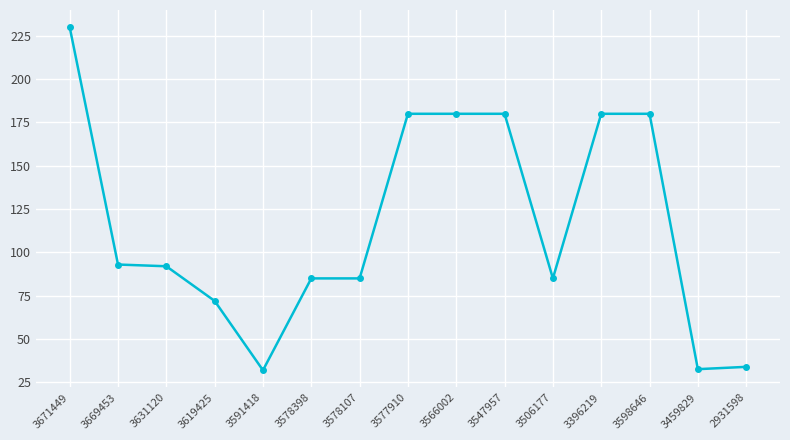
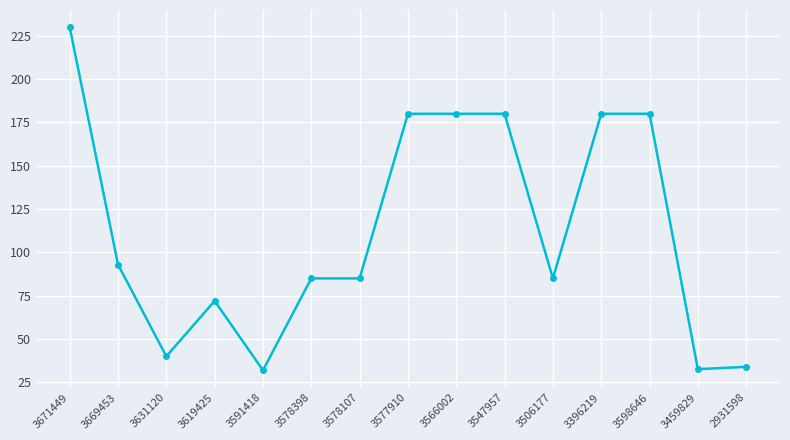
  {
    "3671449": 230,
    "3669453": 93,
-   "3631120": 92,
+   "3631120": 40,
    "3619425": 72,
    "3591418": 32,
    "3578398": 85,
    "3578107": 85,
    "3577910": 180,
    "3566002": 180,
    "3547957": 180,
    "3506177": 85,
    "3396219": 180,
    "3598646": 180,
    "3459829": 33,
    "2931598": 34
  }
